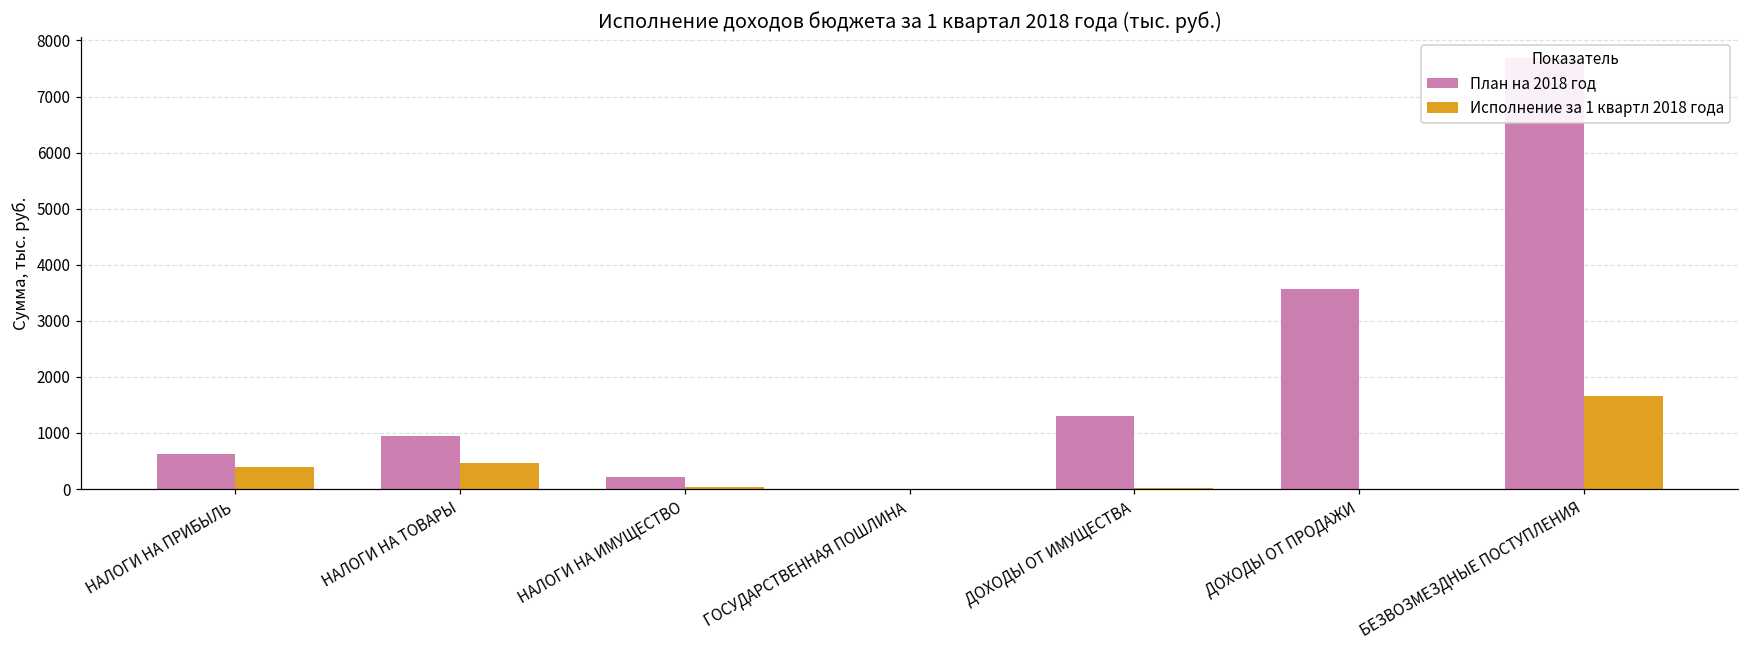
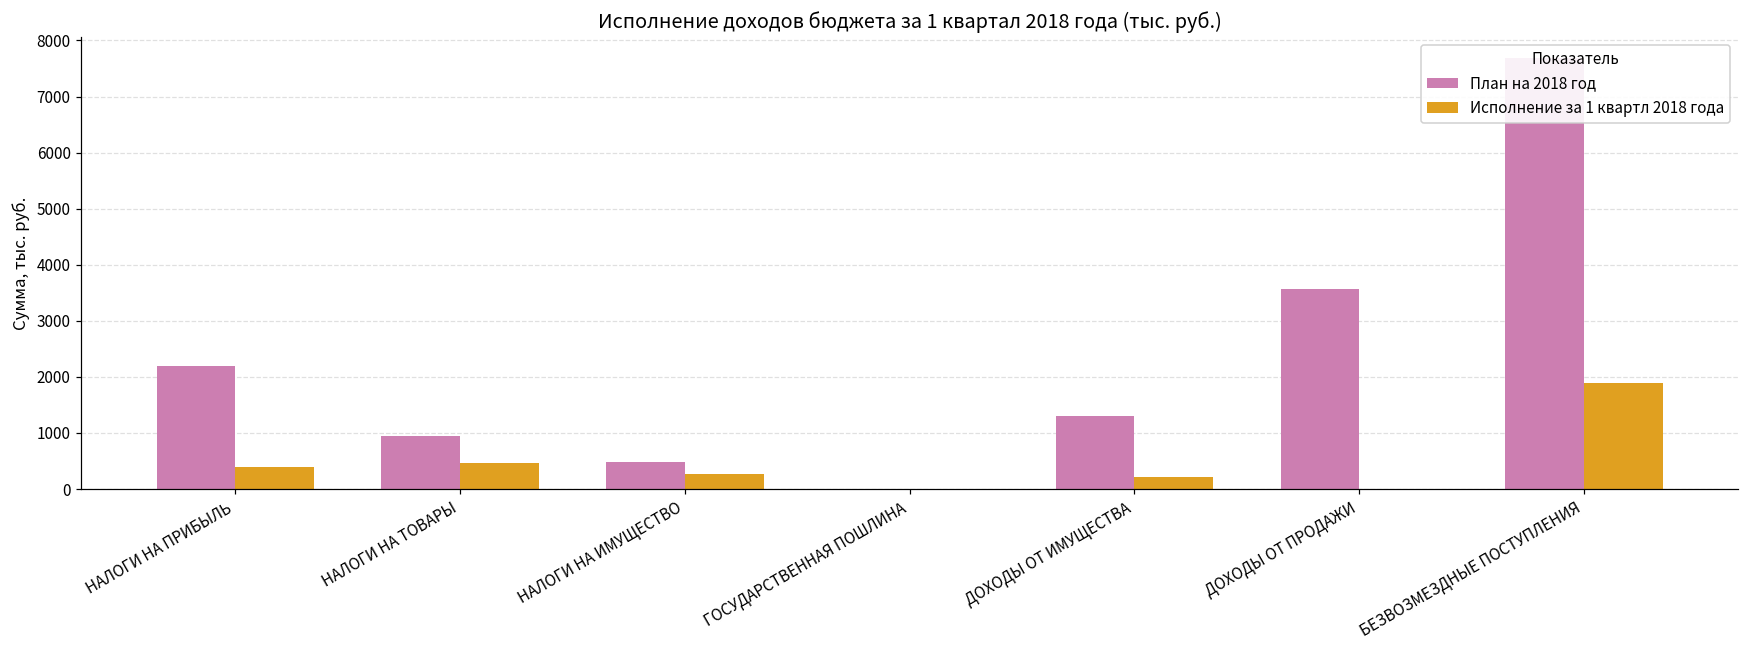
  {
    "План на 2018 год": {
-     "НАЛОГИ НА ПРИБЫЛЬ": 600,
+     "НАЛОГИ НА ПРИБЫЛЬ": 2200,
      "НАЛОГИ НА ТОВАРЫ": 900,
-     "НАЛОГИ НА ИМУЩЕСТВО": 200,
+     "НАЛОГИ НА ИМУЩЕСТВО": 500,
      "ГОСУДАРСТВЕННАЯ ПОШЛИНА": 0,
      "ДОХОДЫ ОТ ИМУЩЕСТВА": 1300,
      "ДОХОДЫ ОТ ПРОДАЖИ": 3600
    },
    "Исполнение за 1 квартл 2018 года": {
      "НАЛОГИ НА ПРИБЫЛЬ": 400,
      "НАЛОГИ НА ТОВАРЫ": 500,
-     "НАЛОГИ НА ИМУЩЕСТВО": 0,
-     "ДОХОДЫ ОТ ИМУЩЕСТВА": 0,
+     "НАЛОГИ НА ИМУЩЕСТВО": 300,
+     "ДОХОДЫ ОТ ИМУЩЕСТВА": 200,
      "ДОХОДЫ ОТ ПРОДАЖИ": 0,
-     "БЕЗВОЗМЕЗДНЫЕ ПОСТУПЛЕНИЯ": 1700
+     "БЕЗВОЗМЕЗДНЫЕ ПОСТУПЛЕНИЯ": 1900
    }
  }
